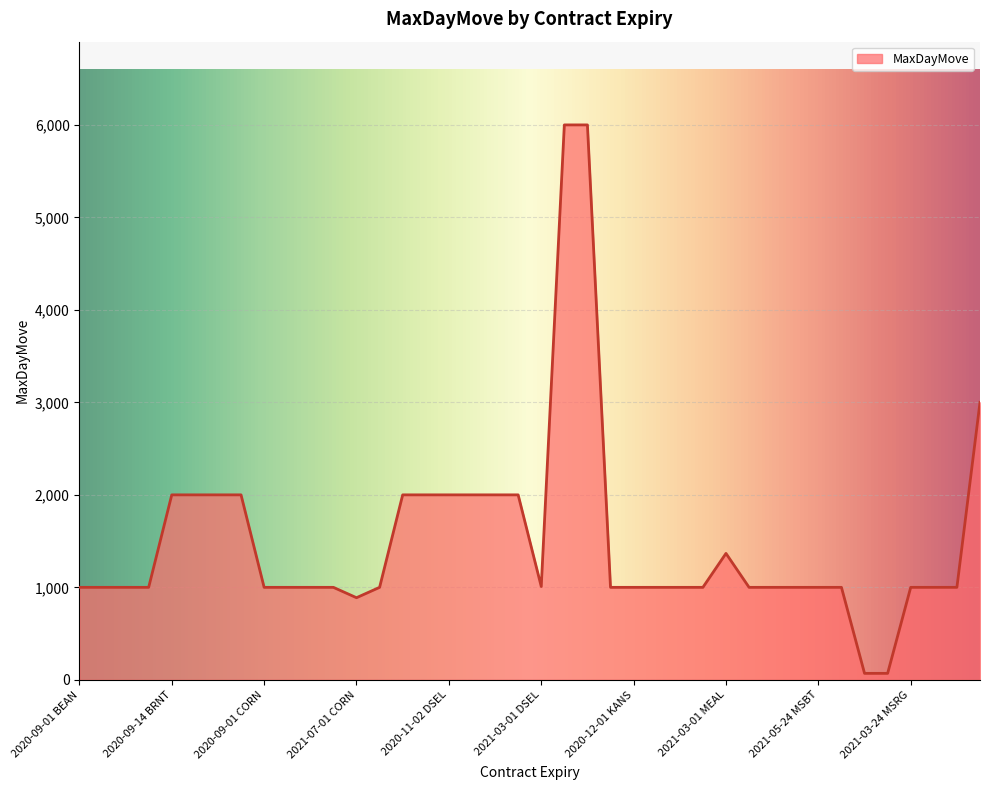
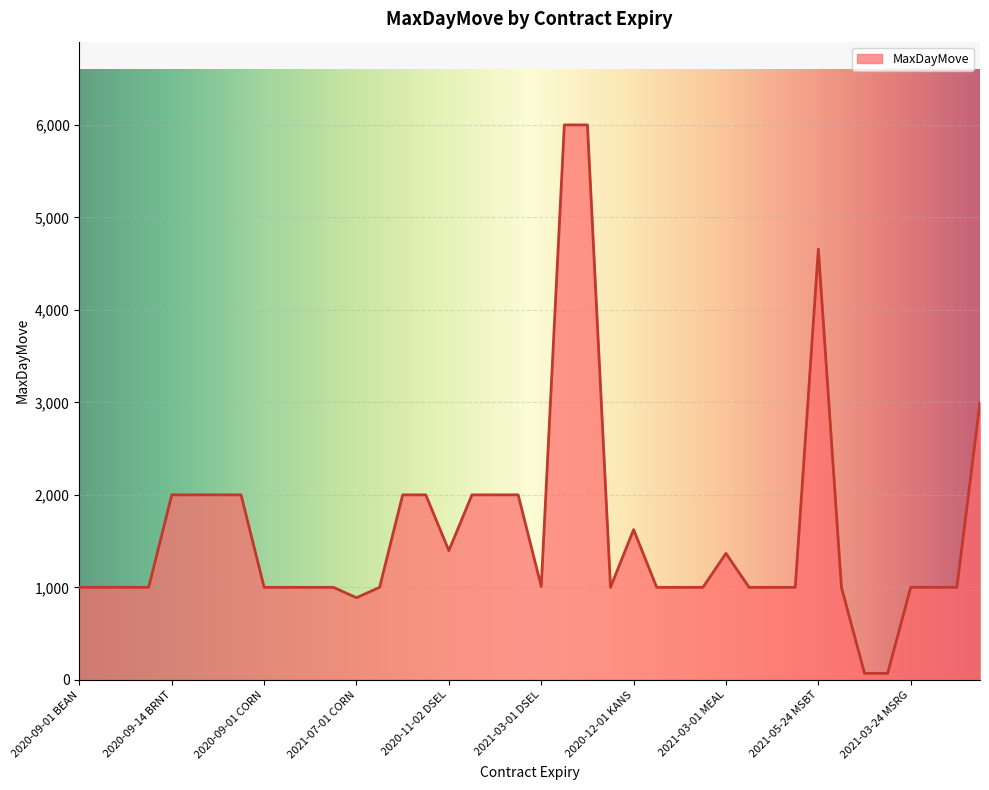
  {
    "2020-09-01 BEAN": "1,000",
    "2020-09-14 BRNT": "2,000",
    "2020-09-01 CORN": "1,000",
    "2021-07-01 CORN": "900",
-   "2020-11-02 DSEL": "2,000",
+   "2020-11-02 DSEL": "1,400",
    "2021-03-01 DSEL": "1,000",
-   "2020-12-01 KANS": "1,000",
+   "2020-12-01 KANS": "1,600",
    "2021-03-01 MEAL": "1,400",
-   "2021-05-24 MSBT": "1,000",
+   "2021-05-24 MSBT": "4,700",
    "2021-03-24 MSRG": "1,000"
  }
